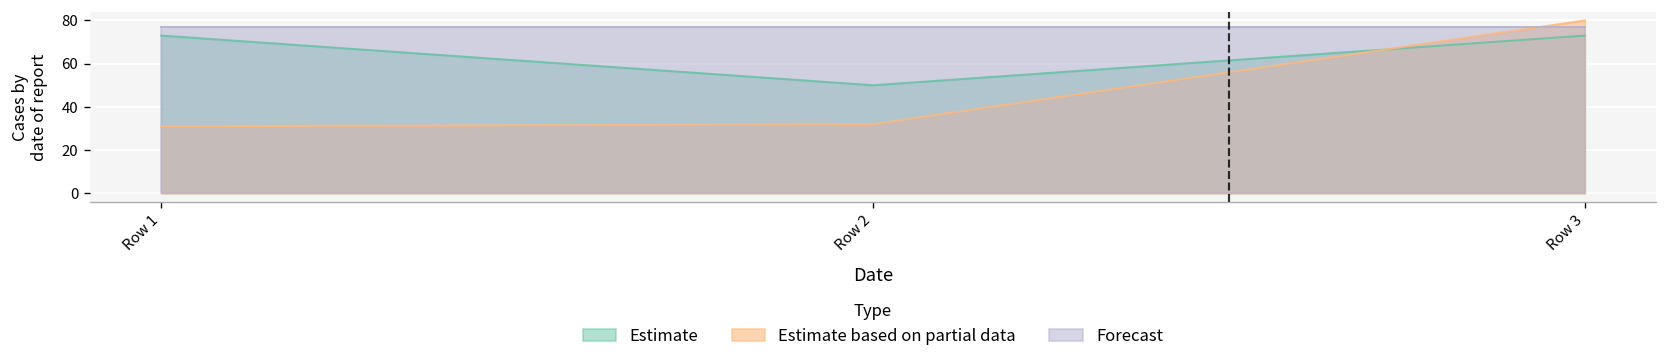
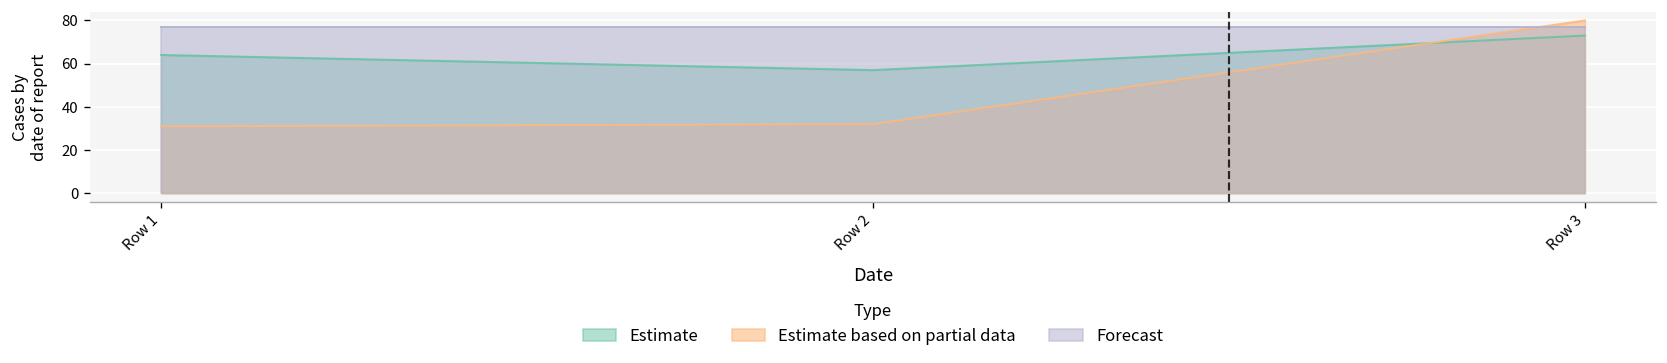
  {
    "Estimate": {
-     "Row 1": 73,
-     "Row 2": 50,
+     "Row 1": 64,
+     "Row 2": 57,
      "Row 3": 73
    },
    "Estimate based on partial data": {
      "Row 1": 31,
      "Row 2": 32,
      "Row 3": 80
    },
    "Forecast": {
      "Row 1": 77,
      "Row 2": 77,
      "Row 3": 77
    }
  }
